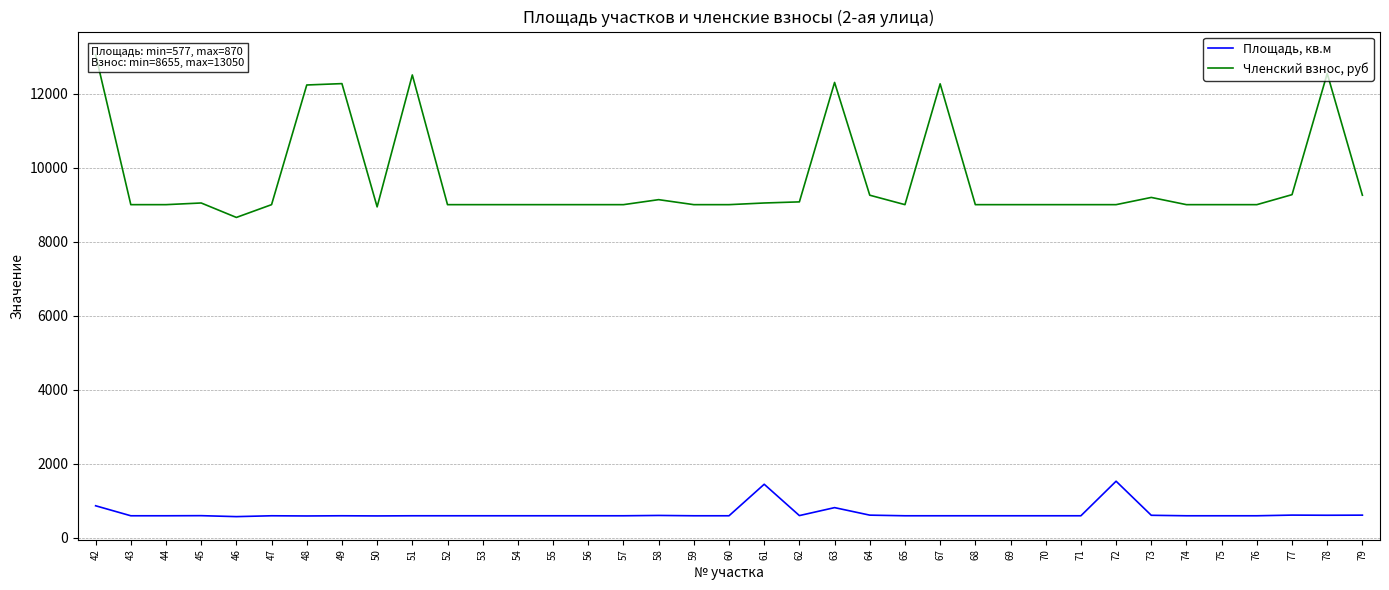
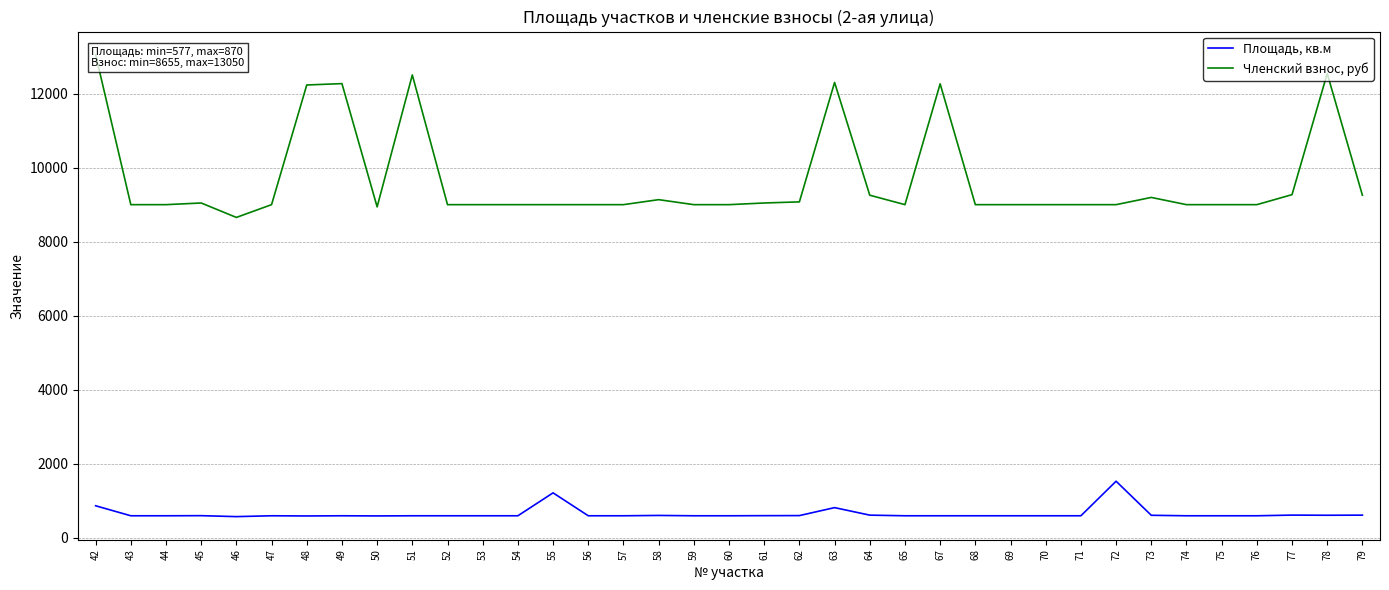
  {
    "Площадь, кв.м": {
      "42": 900,
      "43": 600,
      "44": 600,
      "45": 600,
      "46": 600,
      "47": 600,
      "48": 600,
      "49": 600,
      "50": 600,
      "51": 600,
      "52": 600,
      "53": 600,
      "54": 600,
-     "55": 600,
+     "55": 1200,
      "56": 600,
      "57": 600,
      "58": 600,
      "59": 600,
      "60": 600,
-     "61": 1500,
+     "61": 600,
      "62": 600,
      "63": 800,
      "64": 600,
      "65": 600,
      "67": 600,
      "68": 600,
      "69": 600,
      "70": 600,
      "71": 600,
      "72": 1500,
      "73": 600,
      "74": 600,
      "75": 600,
      "76": 600,
      "77": 600,
      "78": 600,
      "79": 600
    },
    "Членский взнос, руб": {
      "43": 9000,
      "44": 9000,
      "45": 9000,
      "46": 8700,
      "47": 9000,
      "48": 12200,
      "49": 12300,
      "50": 8900,
      "51": 12500,
      "52": 9000,
      "53": 9000,
      "54": 9000,
      "55": 9000,
      "56": 9000,
      "57": 9000,
      "58": 9100,
      "59": 9000,
      "60": 9000,
      "61": 9000,
      "62": 9100,
      "63": 12300,
      "64": 9300,
      "65": 9000,
      "67": 12300,
      "68": 9000,
      "69": 9000,
      "70": 9000,
      "71": 9000,
      "72": 9000,
      "73": 9200,
      "74": 9000,
      "75": 9000,
      "76": 9000,
      "77": 9300,
      "79": 9300
    }
  }
